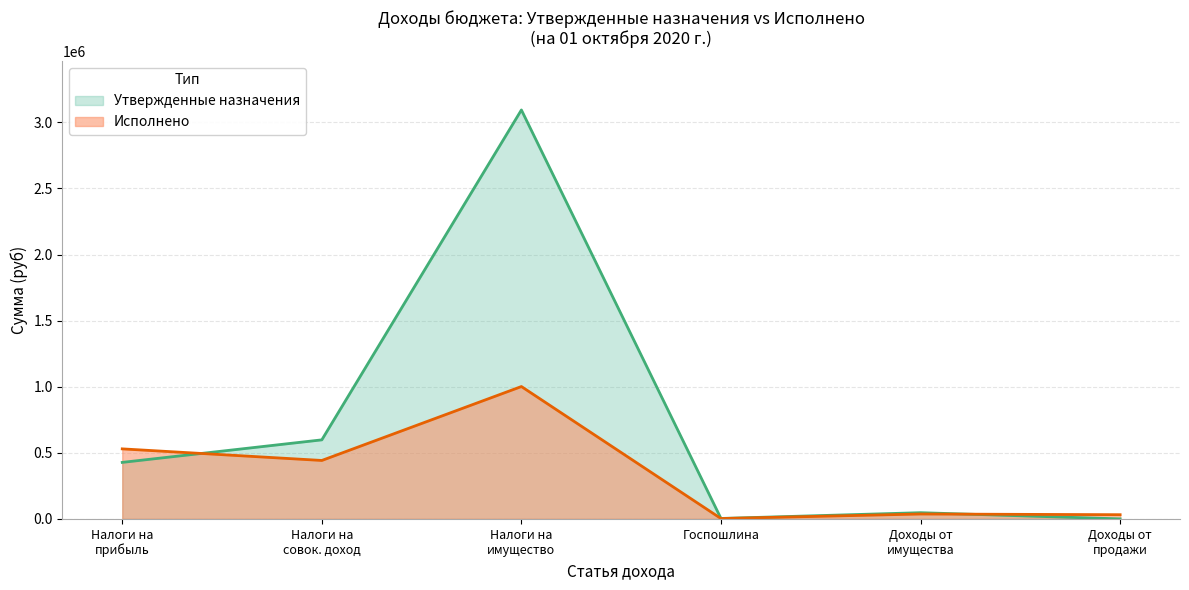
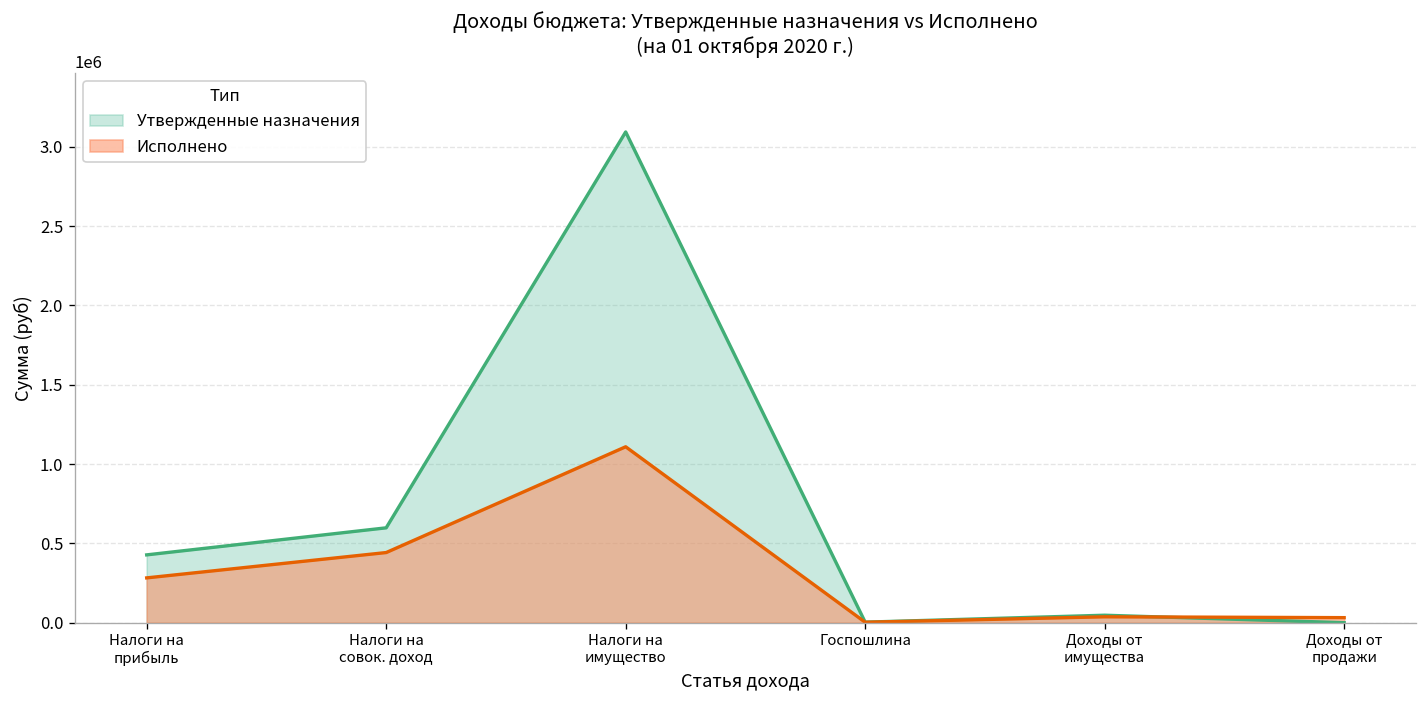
  {
    "Утвержденные назначения": {
      "Налоги на прибыль": 430000,
      "Налоги на совок. доход": 600000,
      "Налоги на имущество": 3090000,
      "Доходы от продажи": 0
    },
    "Исполнено": {
-     "Налоги на прибыль": 530000,
+     "Налоги на прибыль": 280000,
      "Налоги на совок. доход": 440000,
-     "Налоги на имущество": 1000000,
+     "Налоги на имущество": 1110000,
      "Доходы от продажи": 30000
    }
  }
